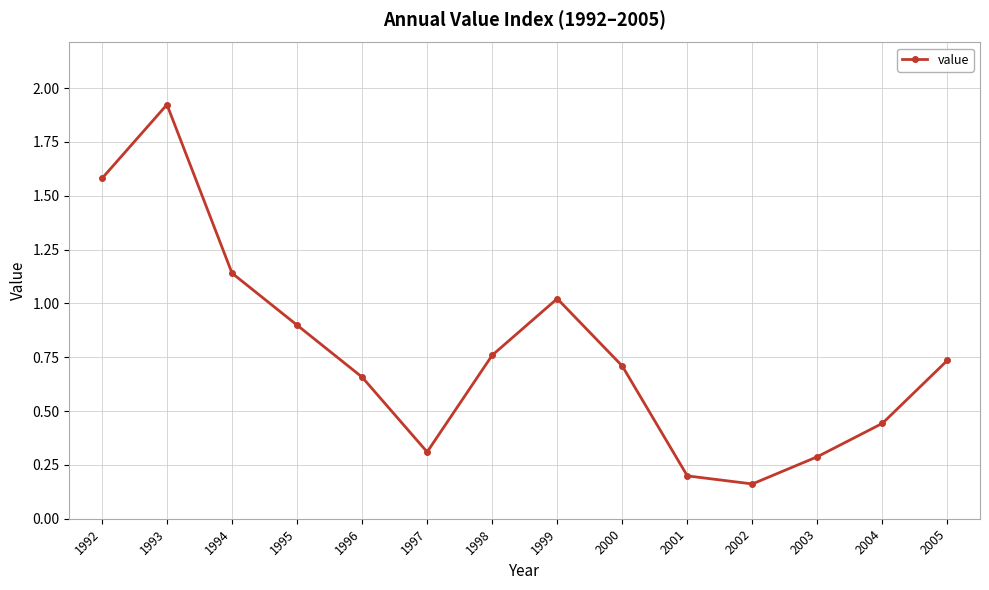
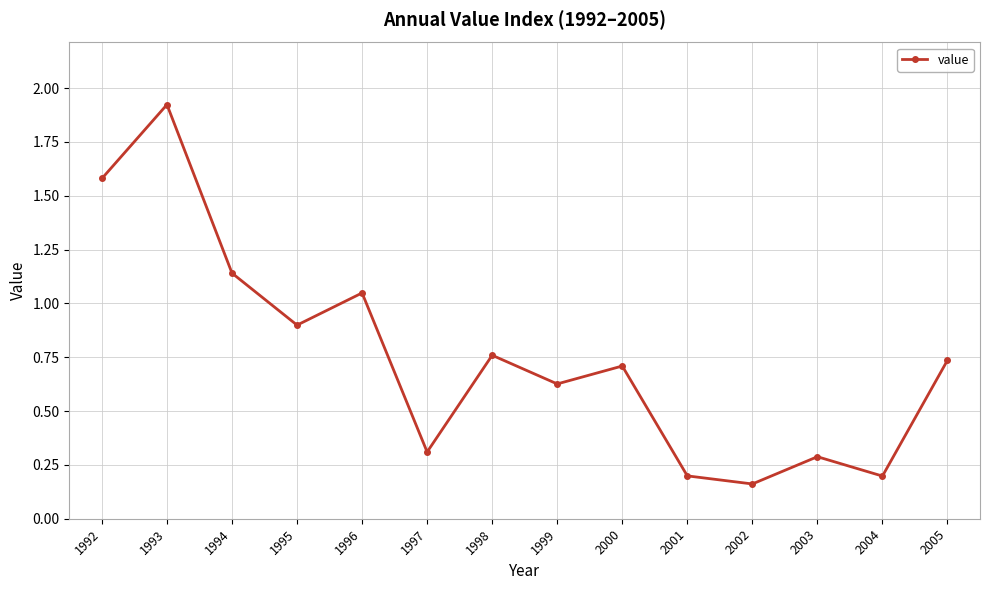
  {
    "1992": 1.58,
    "1993": 1.92,
    "1994": 1.14,
    "1995": 0.90,
-   "1996": 0.66,
+   "1996": 1.05,
    "1997": 0.31,
    "1998": 0.76,
-   "1999": 1.02,
+   "1999": 0.63,
    "2000": 0.71,
    "2001": 0.20,
    "2002": 0.16,
    "2003": 0.29,
-   "2004": 0.44,
+   "2004": 0.20,
    "2005": 0.74
  }
